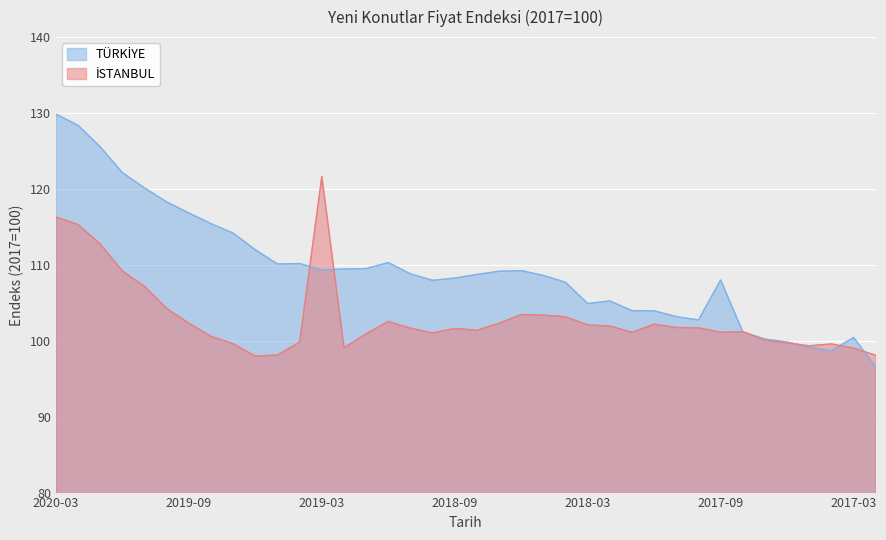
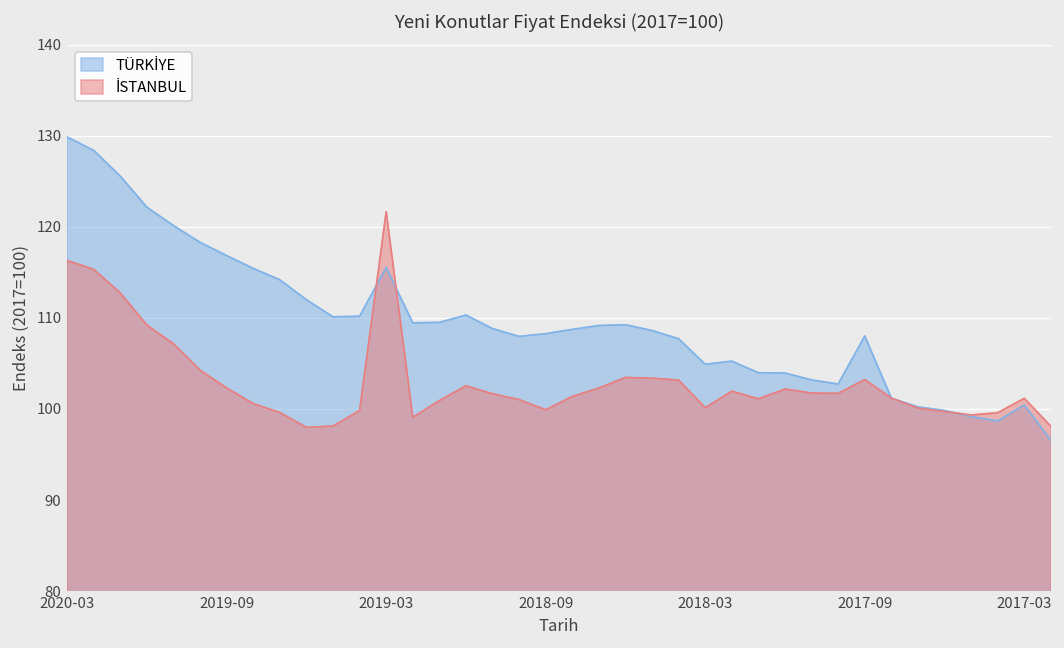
  {
    "TÜRKİYE": {
      "2020-03": 130,
      "2019-09": 117,
-     "2019-03": 109,
+     "2019-03": 116,
      "2018-09": 108,
      "2018-03": 105,
      "2017-09": 108,
      "2017-03": 100
    },
    "İSTANBUL": {
      "2020-03": 116,
      "2019-09": 102,
      "2019-03": 122,
-     "2018-09": 102,
-     "2018-03": 102,
-     "2017-09": 101,
-     "2017-03": 99
+     "2018-09": 100,
+     "2018-03": 100,
+     "2017-09": 103,
+     "2017-03": 101
    }
  }
